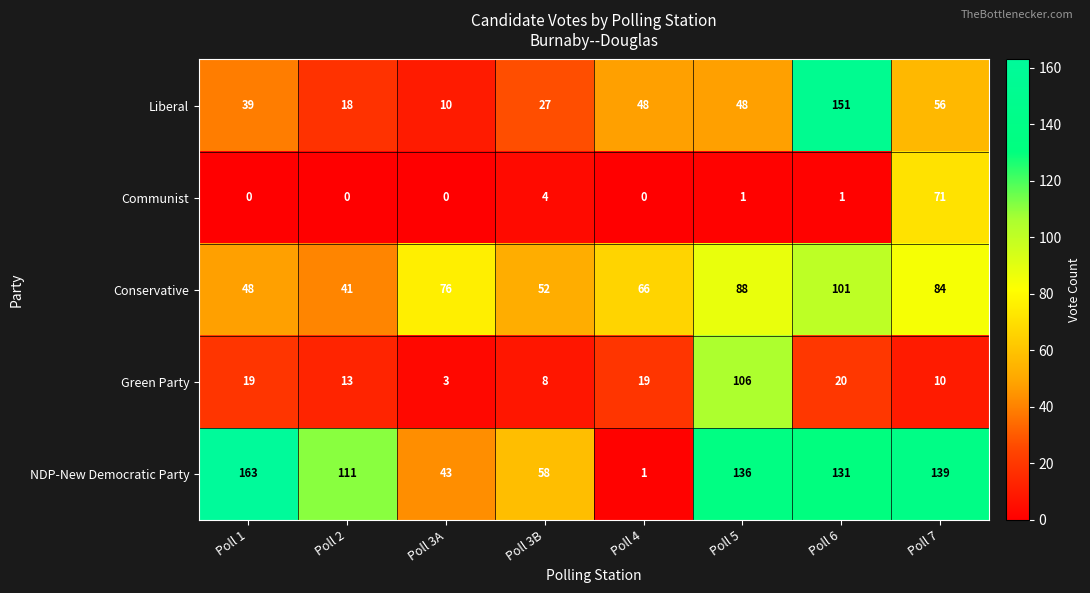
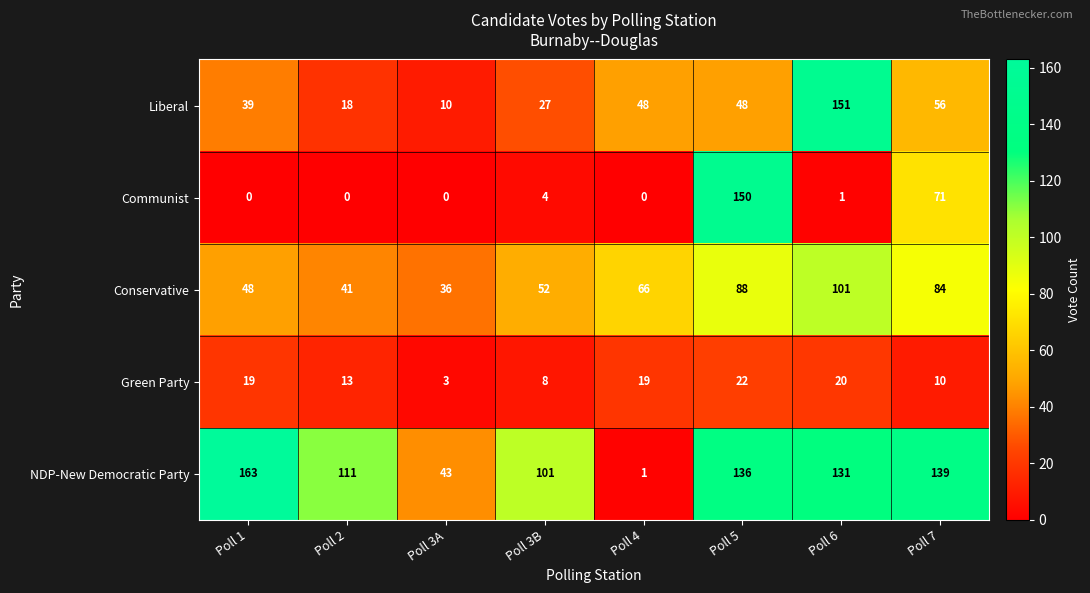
  {
    "Liberal": {
      "Poll 1": 39,
      "Poll 2": 18,
      "Poll 3A": 10,
      "Poll 3B": 27,
      "Poll 4": 48,
      "Poll 5": 48,
      "Poll 6": 151,
      "Poll 7": 56
    },
    "Communist": {
      "Poll 1": 0,
      "Poll 2": 0,
      "Poll 3A": 0,
      "Poll 3B": 4,
      "Poll 4": 0,
-     "Poll 5": 1,
+     "Poll 5": 150,
      "Poll 6": 1,
      "Poll 7": 71
    },
    "Conservative": {
      "Poll 1": 48,
      "Poll 2": 41,
-     "Poll 3A": 76,
+     "Poll 3A": 36,
      "Poll 3B": 52,
      "Poll 4": 66,
      "Poll 5": 88,
      "Poll 6": 101,
      "Poll 7": 84
    },
    "Green Party": {
      "Poll 1": 19,
      "Poll 2": 13,
      "Poll 3A": 3,
      "Poll 3B": 8,
      "Poll 4": 19,
-     "Poll 5": 106,
+     "Poll 5": 22,
      "Poll 6": 20,
      "Poll 7": 10
    },
    "NDP-New Democratic Party": {
      "Poll 1": 163,
      "Poll 2": 111,
      "Poll 3A": 43,
-     "Poll 3B": 58,
+     "Poll 3B": 101,
      "Poll 4": 1,
      "Poll 5": 136,
      "Poll 6": 131,
      "Poll 7": 139
    }
  }
